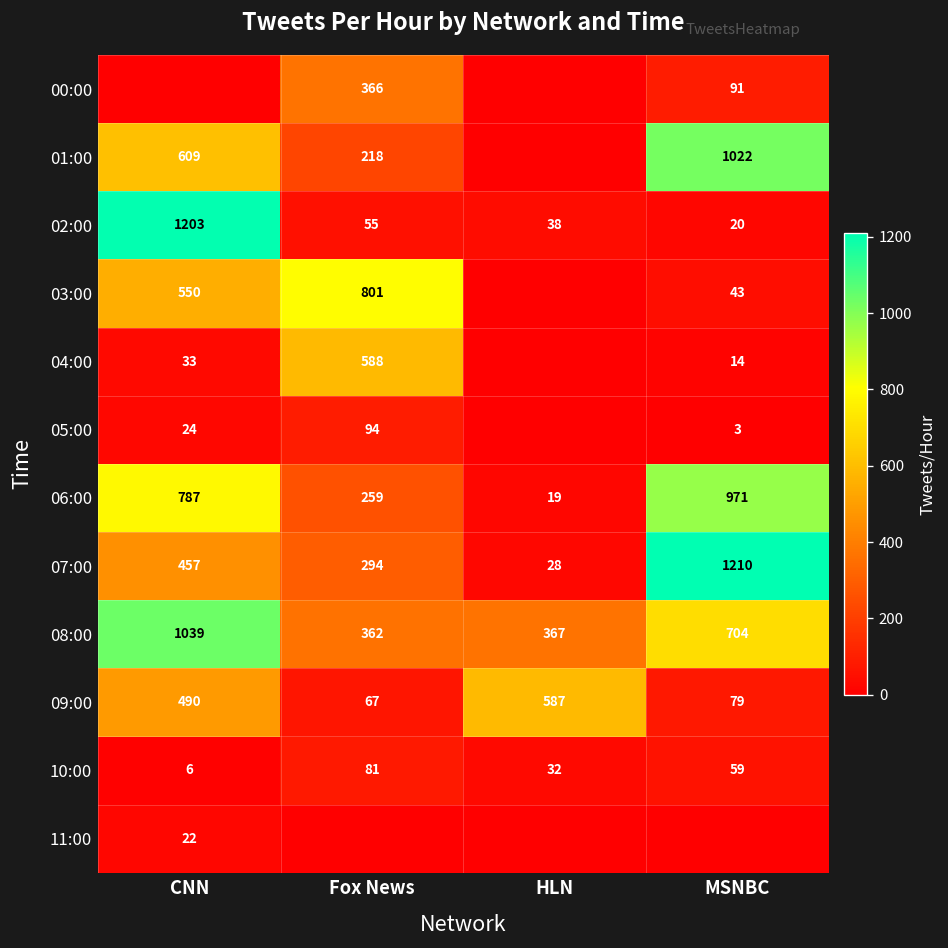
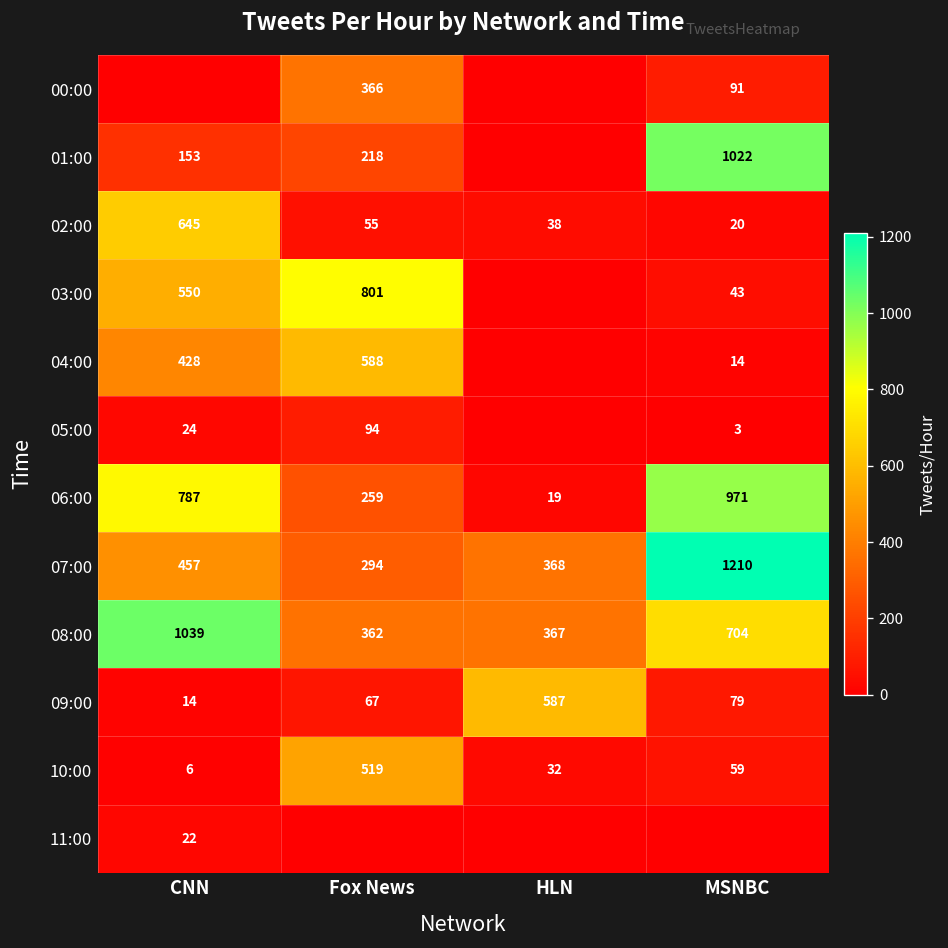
  {
    "00:00": {
      "Fox News": 366,
      "MSNBC": 91
    },
    "01:00": {
-     "CNN": 609,
+     "CNN": 153,
      "Fox News": 218,
      "MSNBC": 1022
    },
    "02:00": {
-     "CNN": 1203,
+     "CNN": 645,
      "Fox News": 55,
      "HLN": 38,
      "MSNBC": 20
    },
    "03:00": {
      "CNN": 550,
      "Fox News": 801,
      "MSNBC": 43
    },
    "04:00": {
-     "CNN": 33,
+     "CNN": 428,
      "Fox News": 588,
      "MSNBC": 14
    },
    "05:00": {
      "CNN": 24,
      "Fox News": 94,
      "MSNBC": 3
    },
    "06:00": {
      "CNN": 787,
      "Fox News": 259,
      "HLN": 19,
      "MSNBC": 971
    },
    "07:00": {
      "CNN": 457,
      "Fox News": 294,
-     "HLN": 28,
+     "HLN": 368,
      "MSNBC": 1210
    },
    "08:00": {
      "CNN": 1039,
      "Fox News": 362,
      "HLN": 367,
      "MSNBC": 704
    },
    "09:00": {
-     "CNN": 490,
+     "CNN": 14,
      "Fox News": 67,
      "HLN": 587,
      "MSNBC": 79
    },
    "10:00": {
      "CNN": 6,
-     "Fox News": 81,
+     "Fox News": 519,
      "HLN": 32,
      "MSNBC": 59
    },
    "11:00": {
      "CNN": 22
    }
  }
